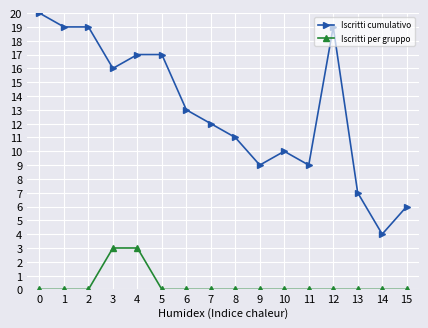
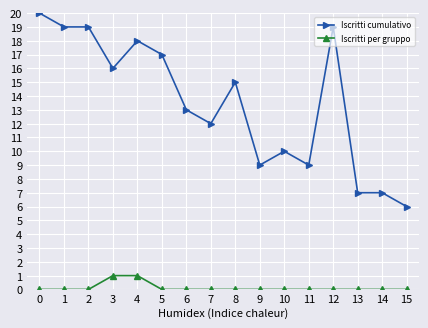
  {
    "Iscritti cumulativo": {
      "0": 20,
      "1": 19,
      "2": 19,
      "3": 16,
-     "4": 17,
+     "4": 18,
      "5": 17,
      "6": 13,
      "7": 12,
-     "8": 11,
+     "8": 15,
      "9": 9,
      "10": 10,
      "11": 9,
      "13": 7,
-     "14": 4,
+     "14": 7,
      "15": 6
    },
    "Iscritti per gruppo": {
      "0": 0,
      "1": 0,
      "2": 0,
-     "3": 3,
-     "4": 3,
+     "3": 1,
+     "4": 1,
      "5": 0,
      "6": 0,
      "7": 0,
      "8": 0,
      "9": 0,
      "10": 0,
      "11": 0,
      "12": 0,
      "13": 0,
      "14": 0,
      "15": 0
    }
  }
